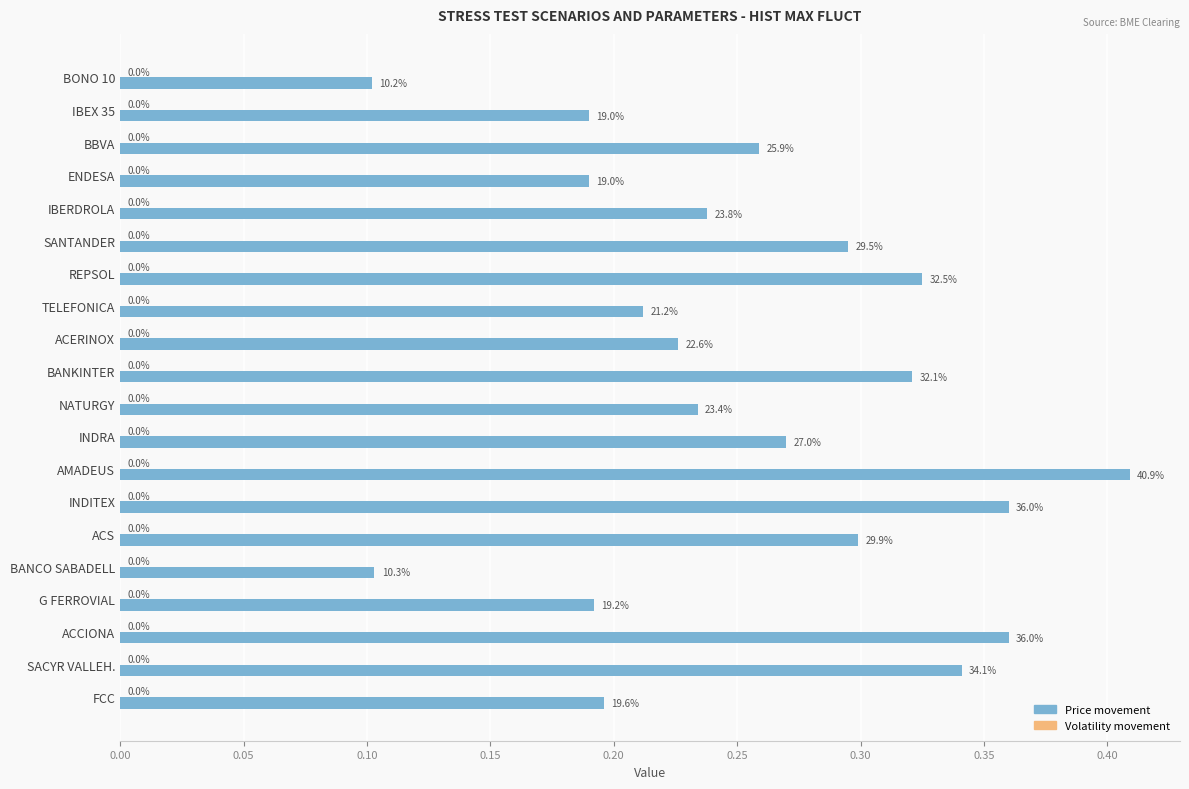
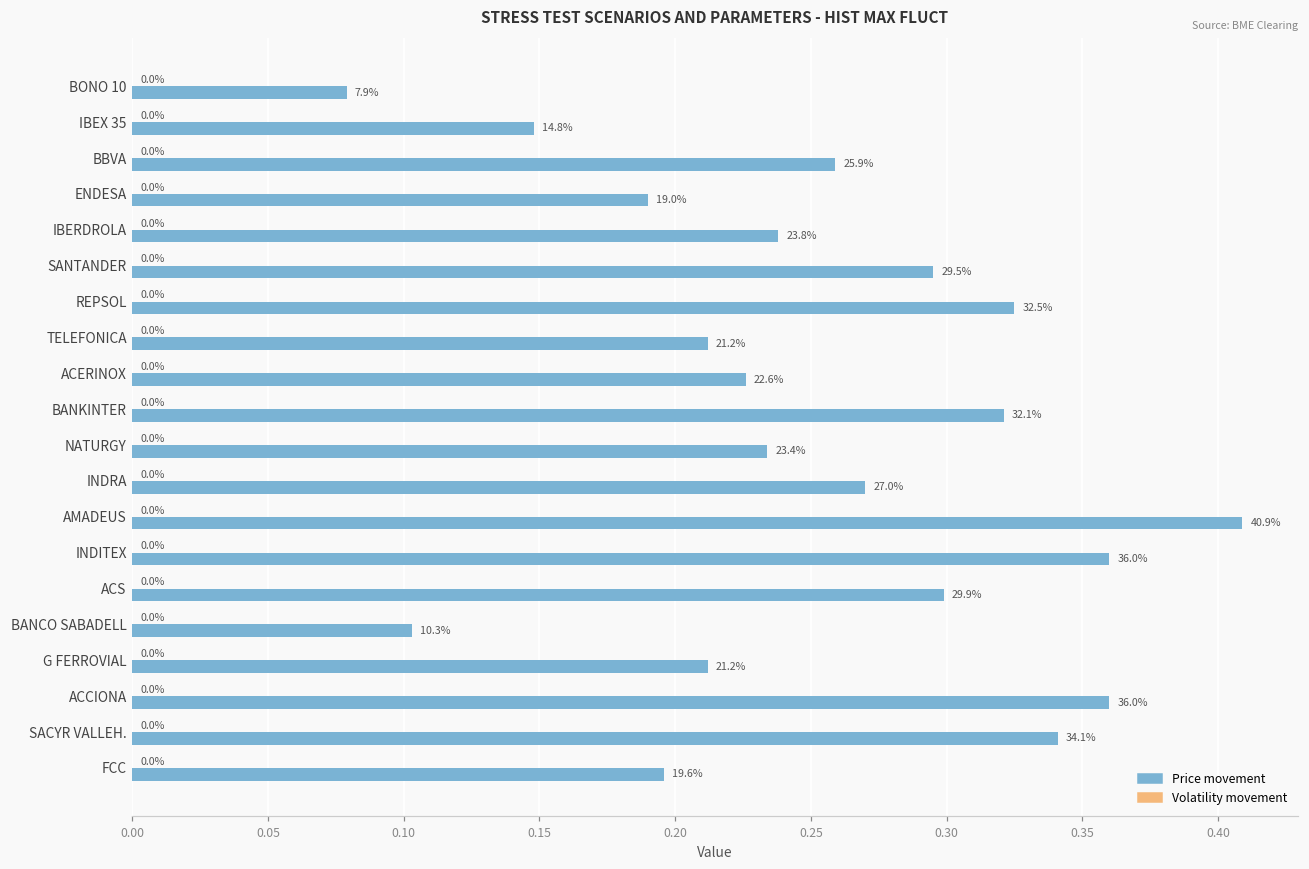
  {
    "Price movement": {
-     "BONO 10": "10.2%",
-     "IBEX 35": "19.0%",
+     "BONO 10": "7.9%",
+     "IBEX 35": "14.8%",
      "BBVA": "25.9%",
      "ENDESA": "19.0%",
      "IBERDROLA": "23.8%",
      "SANTANDER": "29.5%",
      "REPSOL": "32.5%",
      "TELEFONICA": "21.2%",
      "ACERINOX": "22.6%",
      "BANKINTER": "32.1%",
      "NATURGY": "23.4%",
      "INDRA": "27.0%",
      "AMADEUS": "40.9%",
      "INDITEX": "36.0%",
      "ACS": "29.9%",
      "BANCO SABADELL": "10.3%",
-     "G FERROVIAL": "19.2%",
+     "G FERROVIAL": "21.2%",
      "ACCIONA": "36.0%",
      "SACYR VALLEH.": "34.1%",
      "FCC": "19.6%"
    },
    "Volatility movement": {
      "BONO 10": "0.0%",
      "IBEX 35": "0.0%",
      "BBVA": "0.0%",
      "ENDESA": "0.0%",
      "IBERDROLA": "0.0%",
      "SANTANDER": "0.0%",
      "REPSOL": "0.0%",
      "TELEFONICA": "0.0%",
      "ACERINOX": "0.0%",
      "BANKINTER": "0.0%",
      "NATURGY": "0.0%",
      "INDRA": "0.0%",
      "AMADEUS": "0.0%",
      "INDITEX": "0.0%",
      "ACS": "0.0%",
      "BANCO SABADELL": "0.0%",
      "G FERROVIAL": "0.0%",
      "ACCIONA": "0.0%",
      "SACYR VALLEH.": "0.0%",
      "FCC": "0.0%"
    }
  }
